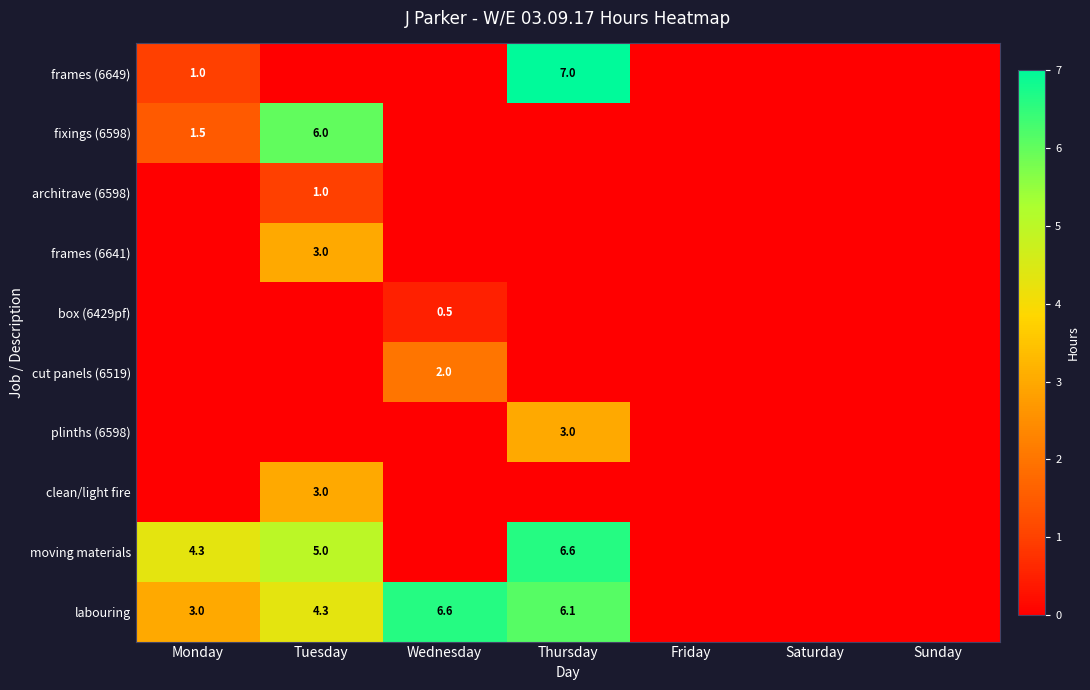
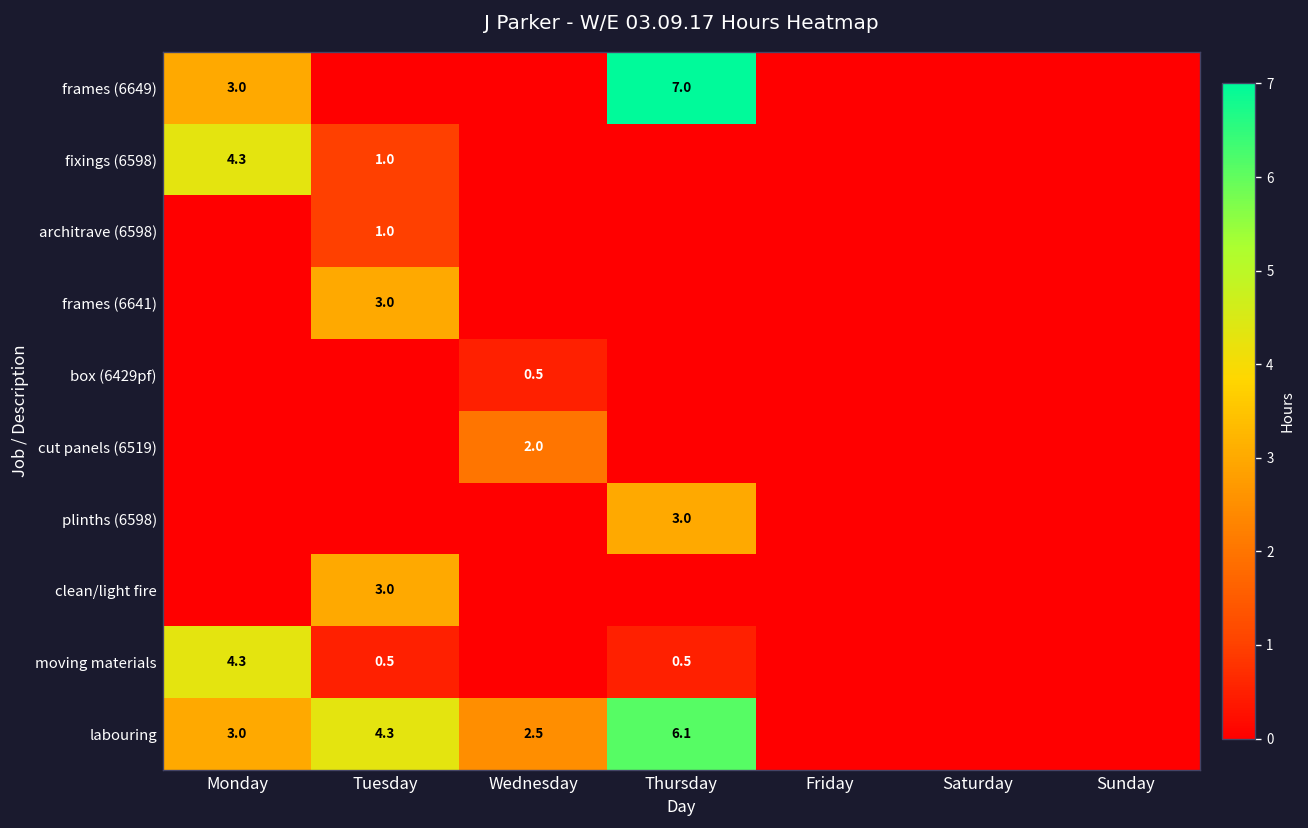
  {
    "frames (6649)": {
-     "Monday": 1.0,
+     "Monday": 3.0,
      "Thursday": 7.0
    },
    "fixings (6598)": {
-     "Monday": 1.5,
-     "Tuesday": 6.0
+     "Monday": 4.3,
+     "Tuesday": 1.0
    },
    "architrave (6598)": {
      "Tuesday": 1.0
    },
    "frames (6641)": {
      "Tuesday": 3.0
    },
    "box (6429pf)": {
      "Wednesday": 0.5
    },
    "cut panels (6519)": {
      "Wednesday": 2.0
    },
    "plinths (6598)": {
      "Thursday": 3.0
    },
    "clean/light fire": {
      "Tuesday": 3.0
    },
    "moving materials": {
      "Monday": 4.3,
-     "Tuesday": 5.0,
-     "Thursday": 6.6
+     "Tuesday": 0.5,
+     "Thursday": 0.5
    },
    "labouring": {
      "Monday": 3.0,
      "Tuesday": 4.3,
-     "Wednesday": 6.6,
+     "Wednesday": 2.5,
      "Thursday": 6.1
    }
  }
